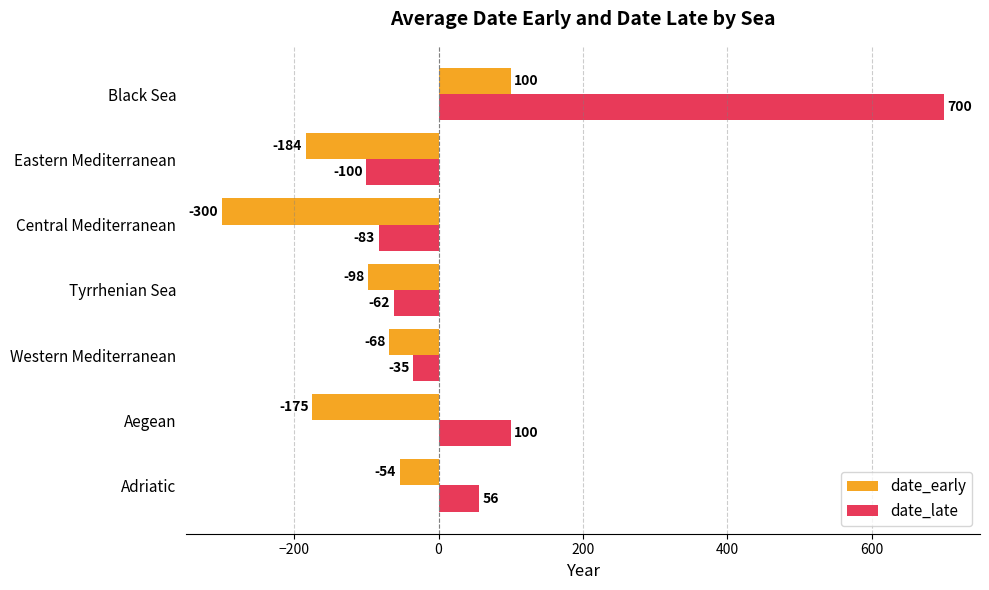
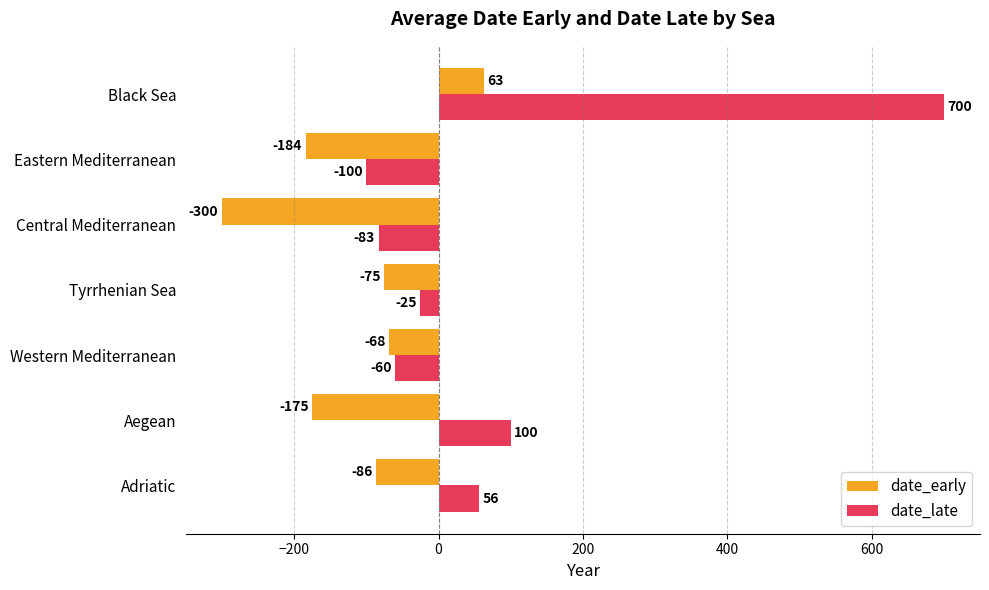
  {
    "date_early": {
-     "Black Sea": 100,
+     "Black Sea": 63,
      "Eastern Mediterranean": -184,
      "Central Mediterranean": -300,
-     "Tyrrhenian Sea": -98,
+     "Tyrrhenian Sea": -75,
      "Western Mediterranean": -68,
      "Aegean": -175,
-     "Adriatic": -54
+     "Adriatic": -86
    },
    "date_late": {
      "Black Sea": 700,
      "Eastern Mediterranean": -100,
      "Central Mediterranean": -83,
-     "Tyrrhenian Sea": -62,
-     "Western Mediterranean": -35,
+     "Tyrrhenian Sea": -25,
+     "Western Mediterranean": -60,
      "Aegean": 100,
      "Adriatic": 56
    }
  }
